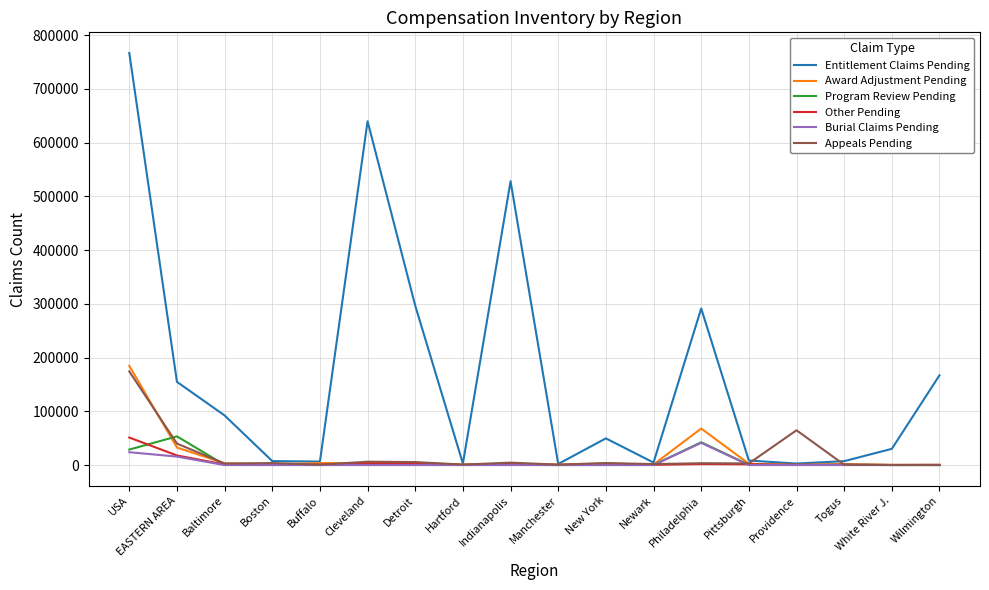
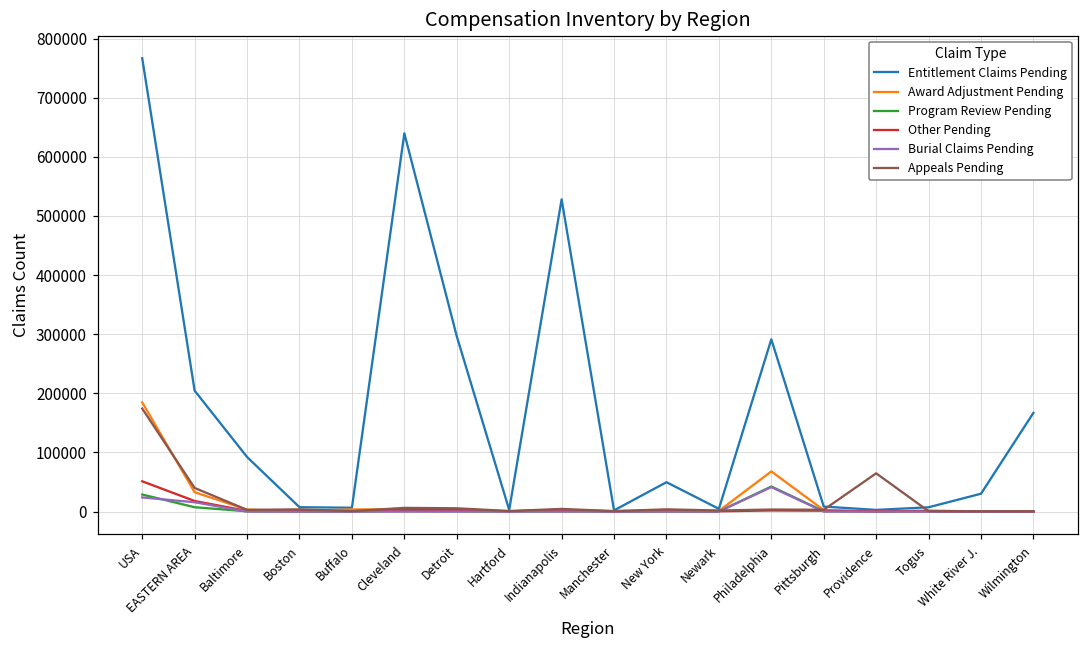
  {
    "Entitlement Claims Pending": {
      "USA": 770000,
-     "EASTERN AREA": 150000,
+     "EASTERN AREA": 200000,
      "Baltimore": 90000,
      "Cleveland": 640000,
      "Detroit": 300000,
      "Indianapolis": 530000,
      "New York": 50000,
      "Philadelphia": 290000,
      "Pittsburgh": 10000,
      "Togus": 10000,
      "White River J.": 30000,
      "Wilmington": 170000
    },
    "Award Adjustment Pending": {
      "USA": 180000,
      "EASTERN AREA": 30000,
      "Philadelphia": 70000
    },
    "Program Review Pending": {
      "USA": 30000,
-     "EASTERN AREA": 50000
+     "EASTERN AREA": 10000
    },
    "Other Pending": {
      "USA": 50000
    },
    "Burial Claims Pending": {
      "USA": 20000
    },
    "Appeals Pending": {
      "USA": 170000,
      "EASTERN AREA": 40000,
      "Providence": 60000
    }
  }
